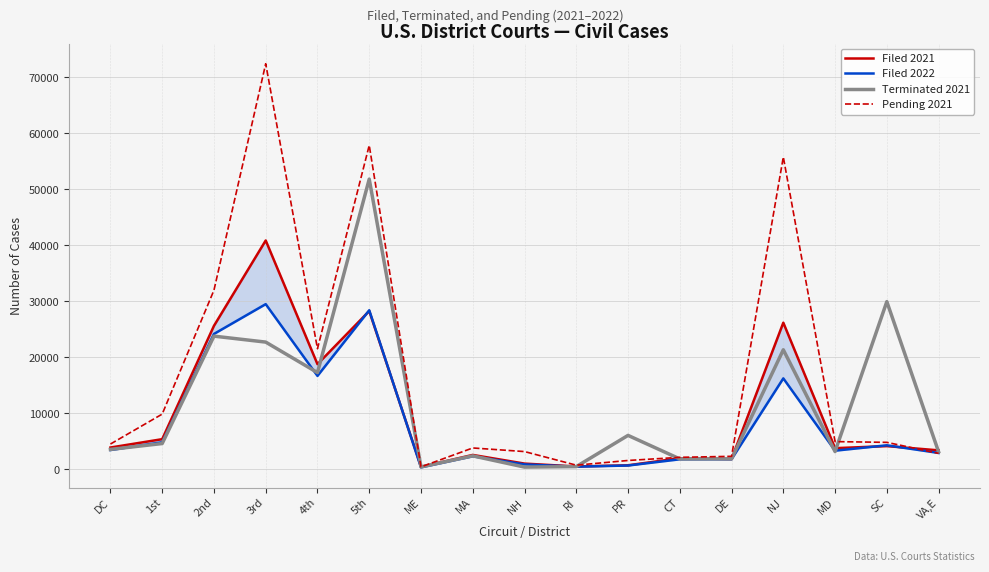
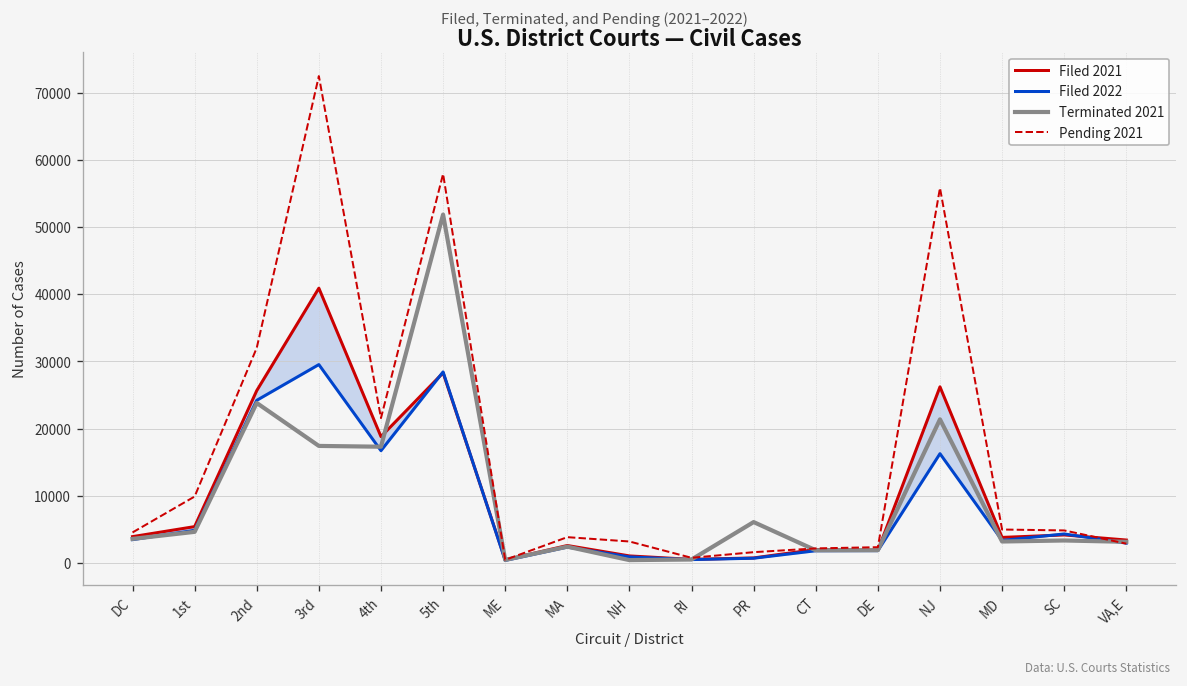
  {
    "Terminated 2021": {
-     "3rd": 23000,
+     "3rd": 17000,
      "4th": 17000,
      "5th": 52000,
      "NH": 0,
      "PR": 6000,
      "NJ": 21000,
-     "SC": 30000
+     "SC": 3000
    }
  }
